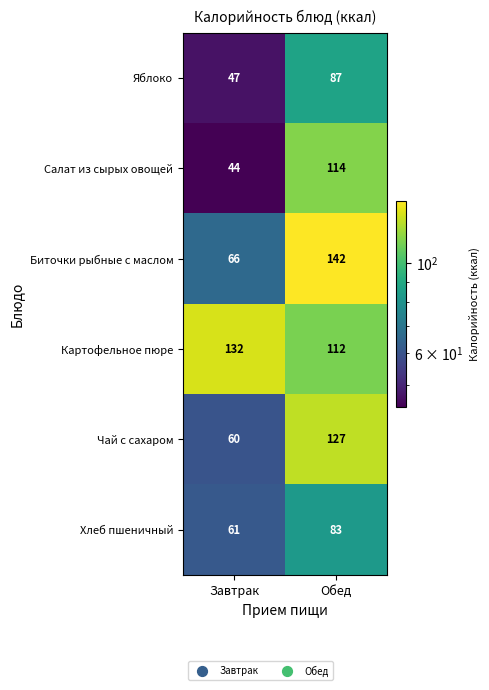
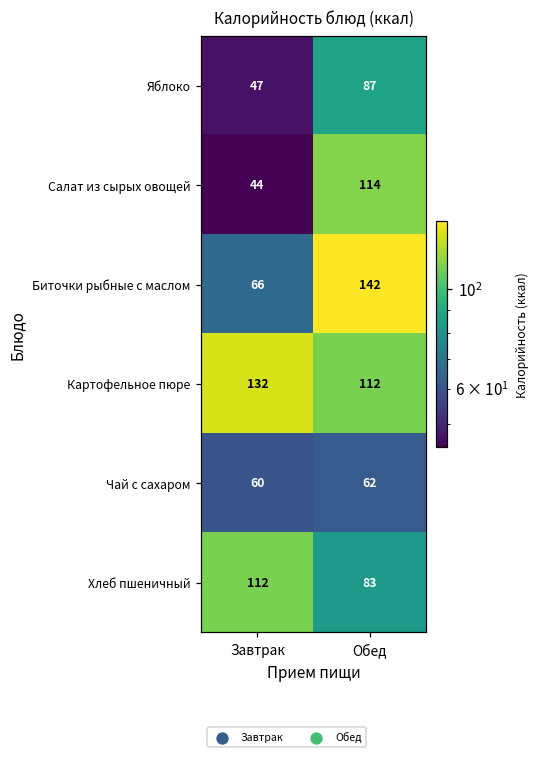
  {
    "Яблоко": {
      "Завтрак": 47,
      "Обед": 87
    },
    "Салат из сырых овощей": {
      "Завтрак": 44,
      "Обед": 114
    },
    "Биточки рыбные с маслом": {
      "Завтрак": 66,
      "Обед": 142
    },
    "Картофельное пюре": {
      "Завтрак": 132,
      "Обед": 112
    },
    "Чай с сахаром": {
      "Завтрак": 60,
-     "Обед": 127
+     "Обед": 62
    },
    "Хлеб пшеничный": {
-     "Завтрак": 61,
+     "Завтрак": 112,
      "Обед": 83
    }
  }
